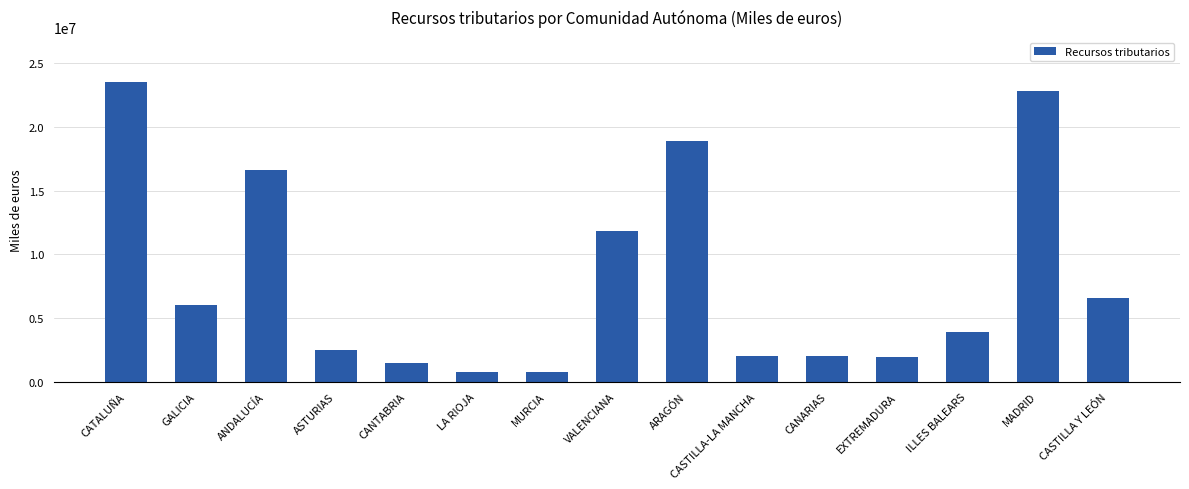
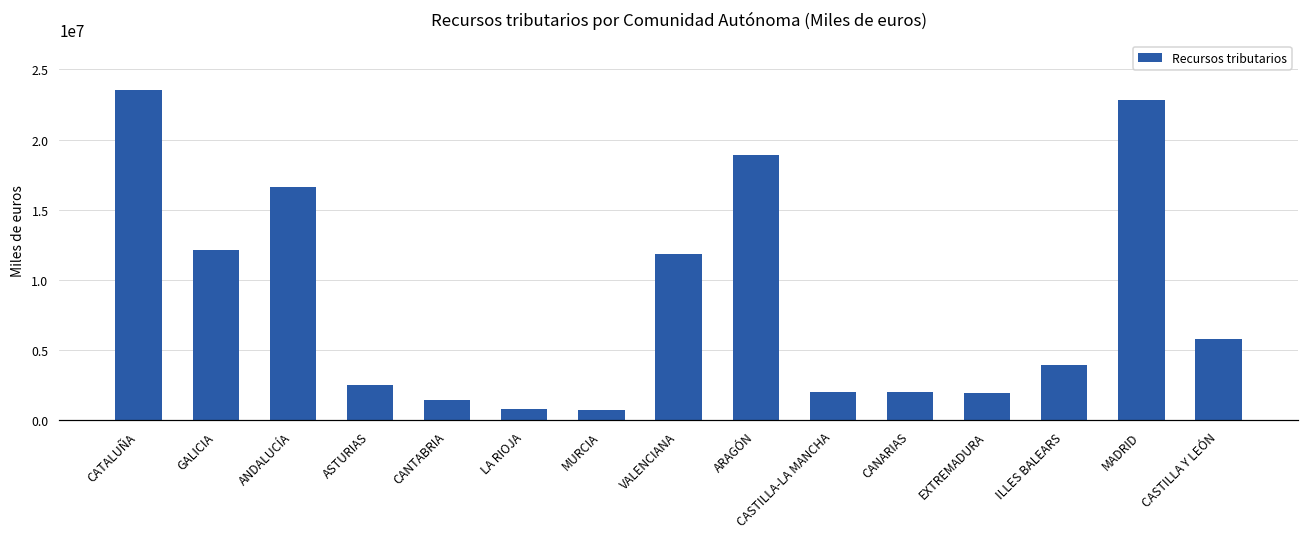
  {
    "CATALUÑA": 23500000,
-   "GALICIA": 6000000,
+   "GALICIA": 12100000,
    "ANDALUCÍA": 16600000,
    "ASTURIAS": 2500000,
    "CANTABRIA": 1500000,
    "LA RIOJA": 800000,
    "MURCIA": 700000,
    "VALENCIANA": 11800000,
    "ARAGÓN": 18900000,
    "CASTILLA-LA MANCHA": 2000000,
    "CANARIAS": 2000000,
    "EXTREMADURA": 1900000,
    "ILLES BALEARS": 3900000,
    "MADRID": 22800000,
-   "CASTILLA Y LEÓN": 6600000
+   "CASTILLA Y LEÓN": 5800000
  }
